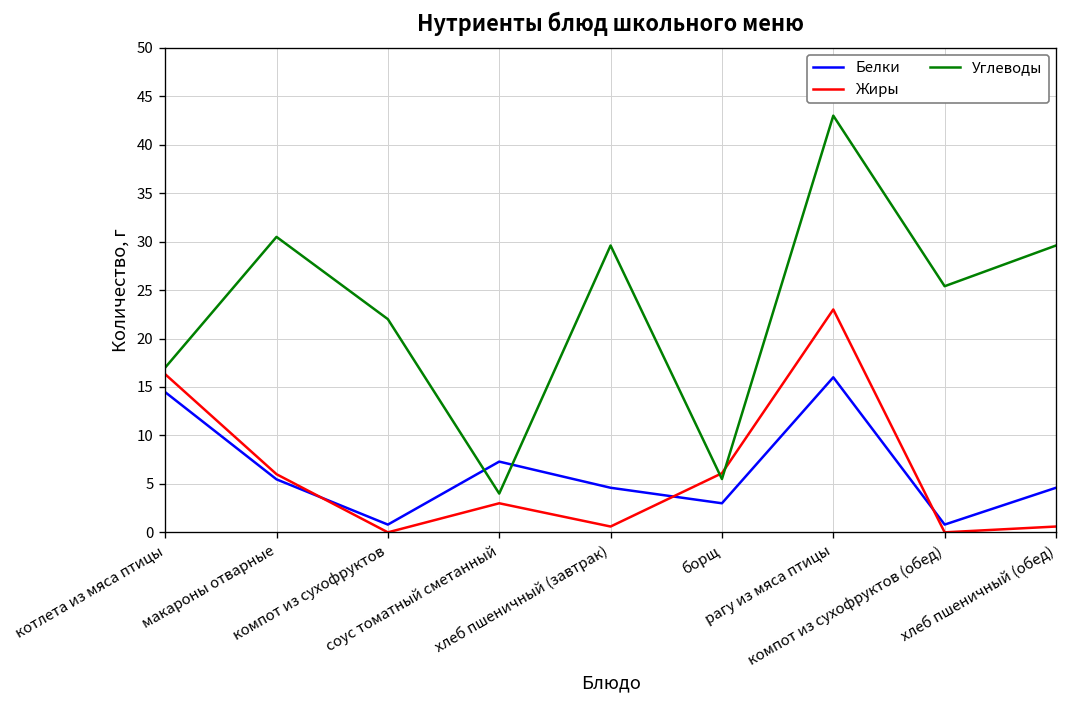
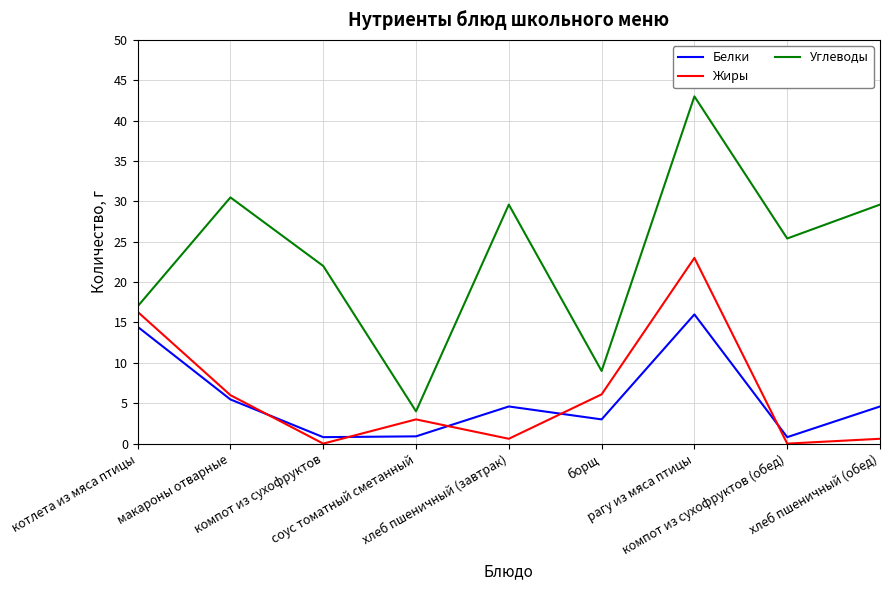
  {
    "Белки": {
      "котлета из мяса птицы": 14,
      "макароны отварные": 5,
      "компот из сухофруктов": 1,
-     "соус томатный сметанный": 7,
+     "соус томатный сметанный": 1,
      "хлеб пшеничный (завтрак)": 5,
      "борщ": 3,
      "рагу из мяса птицы": 16,
      "компот из сухофруктов (обед)": 1,
      "хлеб пшеничный (обед)": 5
    },
    "Жиры": {
      "котлета из мяса птицы": 16,
      "макароны отварные": 6,
      "компот из сухофруктов": 0,
      "соус томатный сметанный": 3,
      "хлеб пшеничный (завтрак)": 1,
      "борщ": 6,
      "рагу из мяса птицы": 23,
      "компот из сухофруктов (обед)": 0,
      "хлеб пшеничный (обед)": 1
    },
    "Углеводы": {
      "котлета из мяса птицы": 17,
      "макароны отварные": 30,
      "компот из сухофруктов": 22,
      "соус томатный сметанный": 4,
      "хлеб пшеничный (завтрак)": 30,
-     "борщ": 6,
+     "борщ": 9,
      "рагу из мяса птицы": 43,
      "компот из сухофруктов (обед)": 25,
      "хлеб пшеничный (обед)": 30
    }
  }
